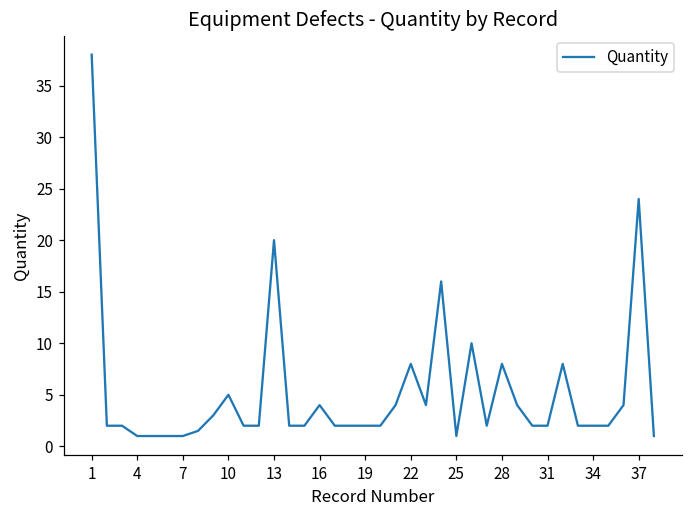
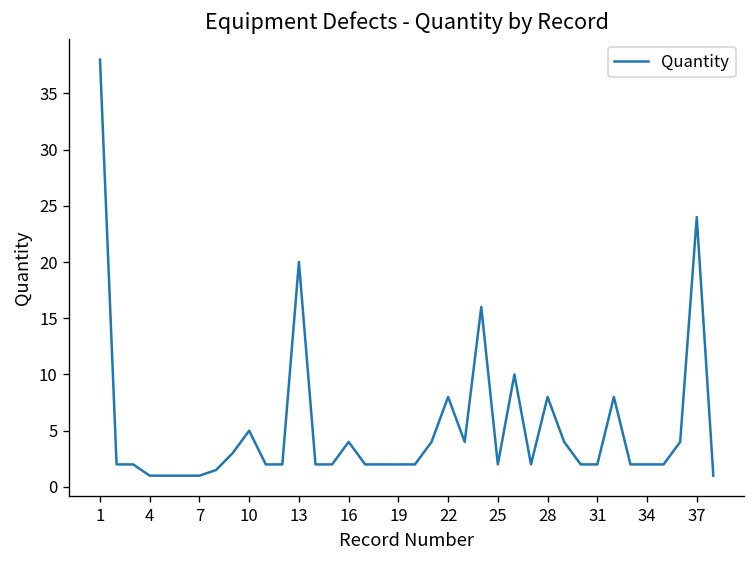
  {
    "1": 38,
    "4": 1,
    "7": 1,
    "10": 5,
    "13": 20,
    "16": 4,
    "19": 2,
    "22": 8,
-   "25": 1,
+   "25": 2,
    "28": 8,
    "31": 2,
    "34": 2,
    "37": 24
  }
